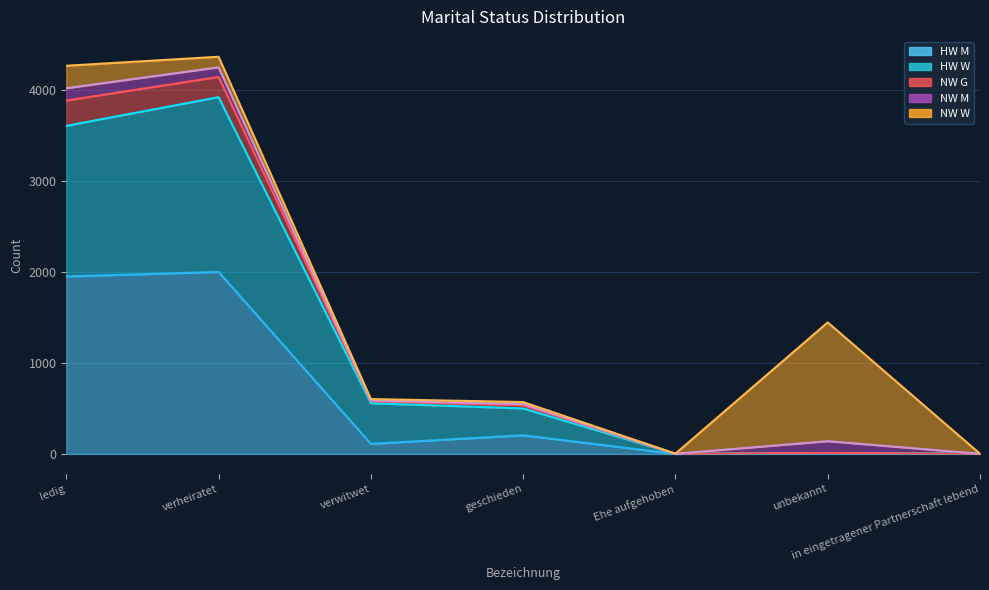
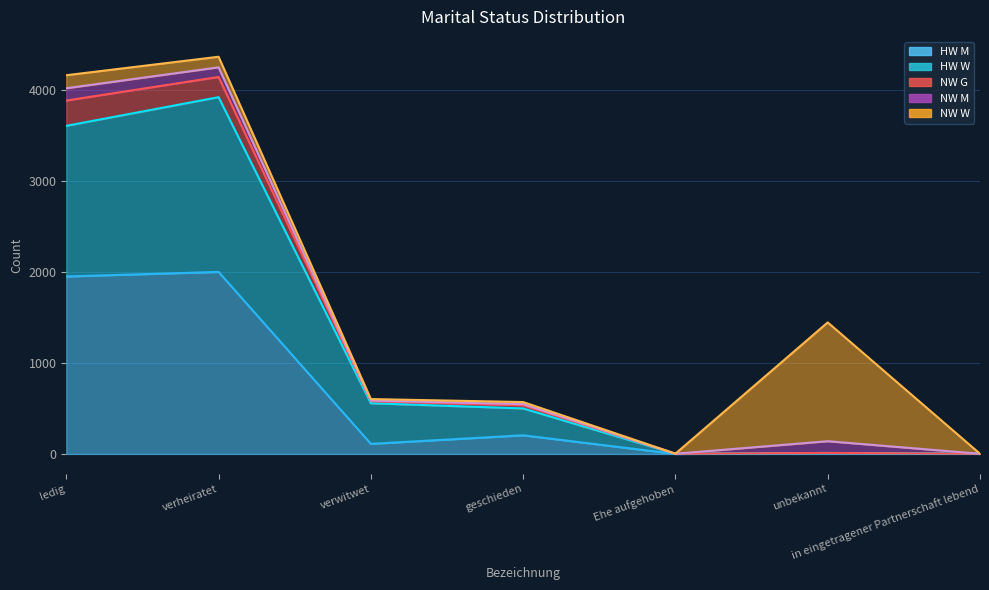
  {
    "NW G": {
      "ledig": 300,
      "verheiratet": 200
    },
    "NW M": {
      "ledig": 100,
      "verheiratet": 100,
      "unbekannt": 100
    },
    "NW W": {
-     "ledig": 200,
+     "ledig": 100,
      "verheiratet": 100,
      "unbekannt": 1300
    }
  }
